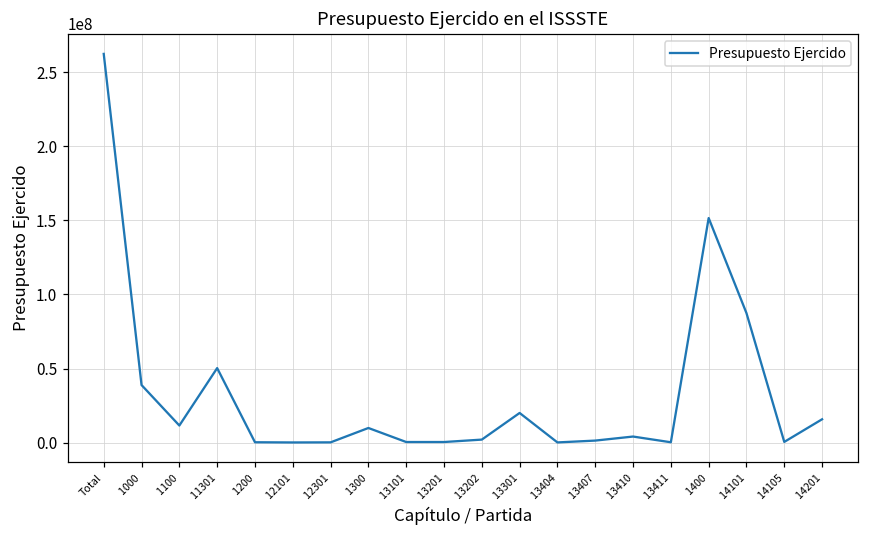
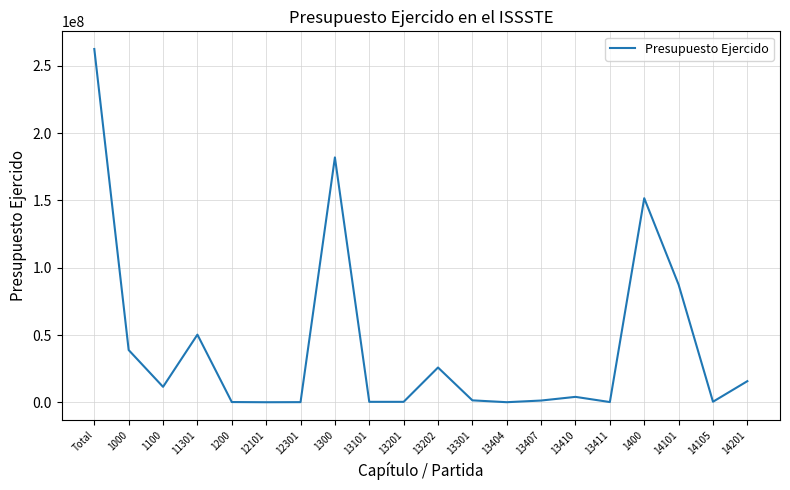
  {
    "Total": 262000000,
    "1000": 39000000,
    "1100": 12000000,
    "11301": 50000000,
    "1200": 0,
    "12101": 0,
    "12301": 0,
-   "1300": 10000000,
+   "1300": 182000000,
    "13101": 0,
    "13201": 0,
-   "13202": 2000000,
-   "13301": 20000000,
+   "13202": 26000000,
+   "13301": 1000000,
    "13404": 0,
    "13407": 1000000,
    "13410": 4000000,
    "13411": 0,
    "1400": 152000000,
    "14101": 87000000,
    "14105": 0,
    "14201": 16000000
  }
